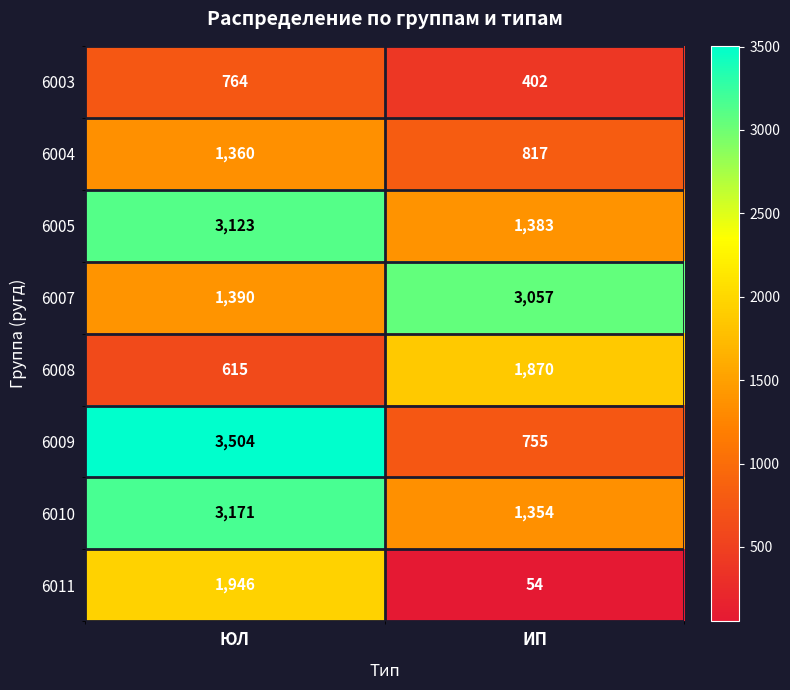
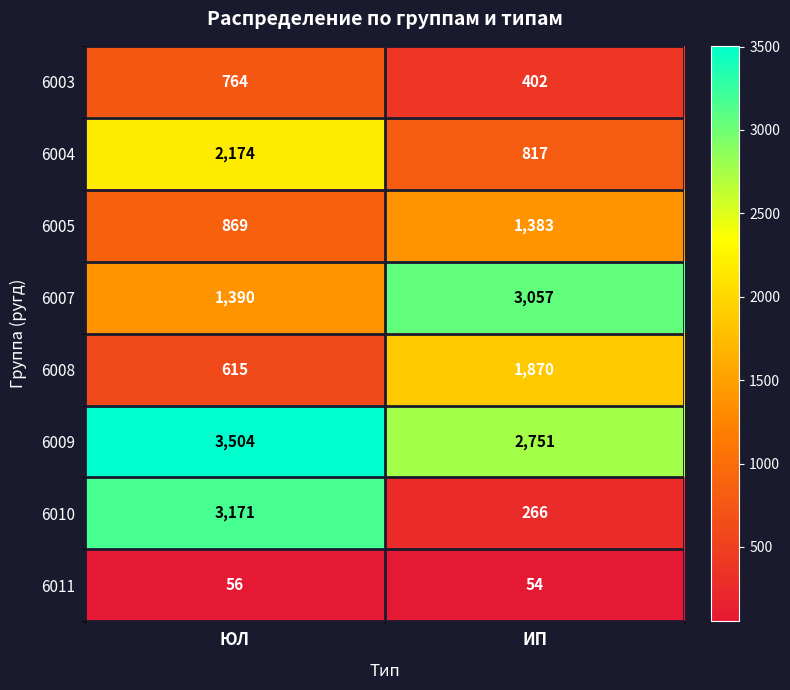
  {
    "6003": {
      "ЮЛ": "764",
      "ИП": "402"
    },
    "6004": {
-     "ЮЛ": "1,360",
+     "ЮЛ": "2,174",
      "ИП": "817"
    },
    "6005": {
-     "ЮЛ": "3,123",
+     "ЮЛ": "869",
      "ИП": "1,383"
    },
    "6007": {
      "ЮЛ": "1,390",
      "ИП": "3,057"
    },
    "6008": {
      "ЮЛ": "615",
      "ИП": "1,870"
    },
    "6009": {
      "ЮЛ": "3,504",
-     "ИП": "755"
+     "ИП": "2,751"
    },
    "6010": {
      "ЮЛ": "3,171",
-     "ИП": "1,354"
+     "ИП": "266"
    },
    "6011": {
-     "ЮЛ": "1,946",
+     "ЮЛ": "56",
      "ИП": "54"
    }
  }
